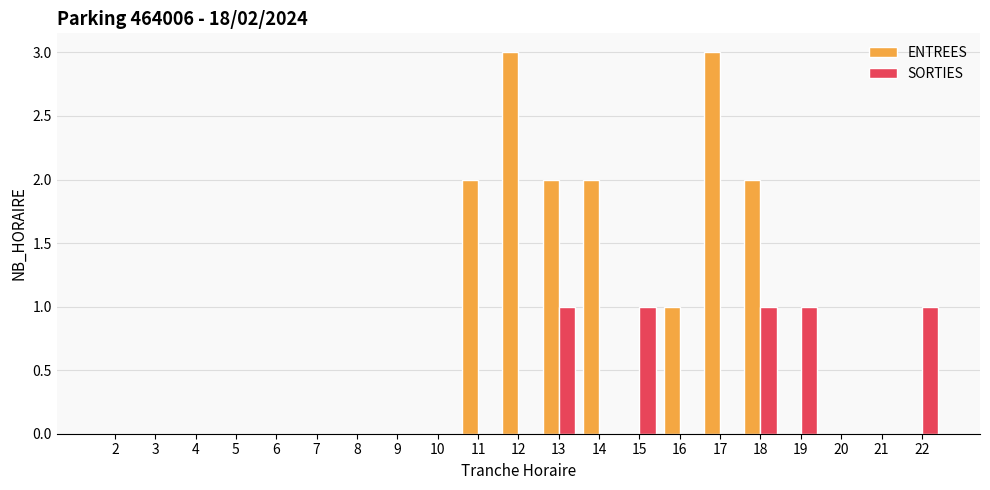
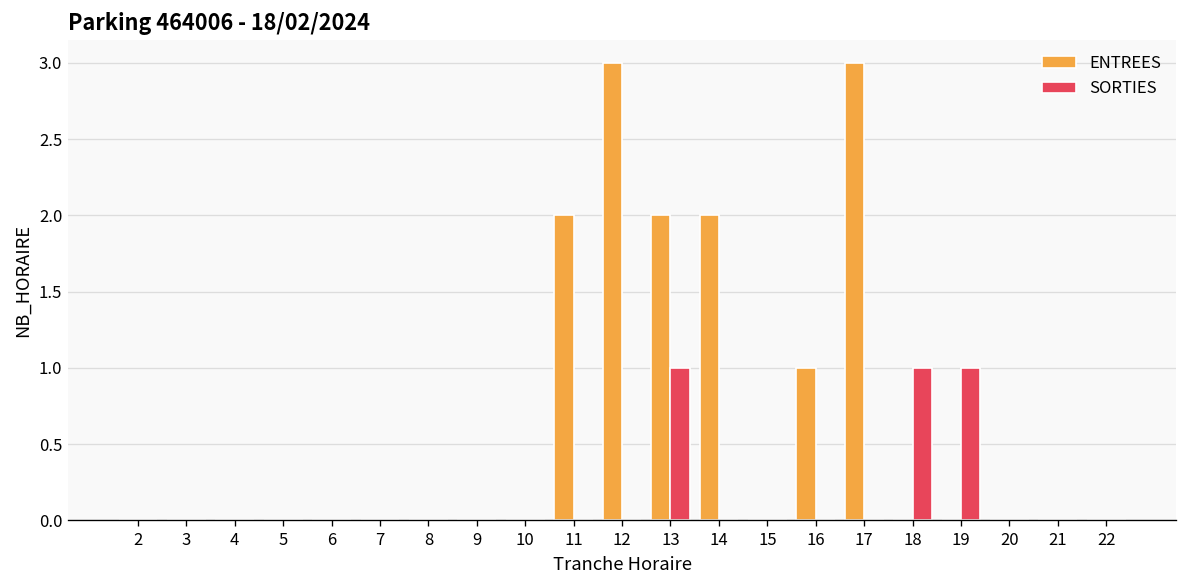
  {
    "ENTREES": {
      "2": 0,
      "3": 0,
      "4": 0,
      "5": 0,
      "6": 0,
      "7": 0,
      "8": 0,
      "9": 0,
      "10": 0,
      "11": 2,
      "12": 3,
      "13": 2,
      "14": 2,
      "15": 0,
      "16": 1,
      "17": 3,
-     "18": 2,
+     "18": 0,
      "19": 0,
      "20": 0,
      "21": 0,
      "22": 0
    },
    "SORTIES": {
      "2": 0,
      "3": 0,
      "4": 0,
      "5": 0,
      "6": 0,
      "7": 0,
      "8": 0,
      "9": 0,
      "10": 0,
      "11": 0,
      "12": 0,
      "13": 1,
      "14": 0,
-     "15": 1,
+     "15": 0,
      "16": 0,
      "17": 0,
      "18": 1,
      "19": 1,
      "20": 0,
      "21": 0,
-     "22": 1
+     "22": 0
    }
  }
